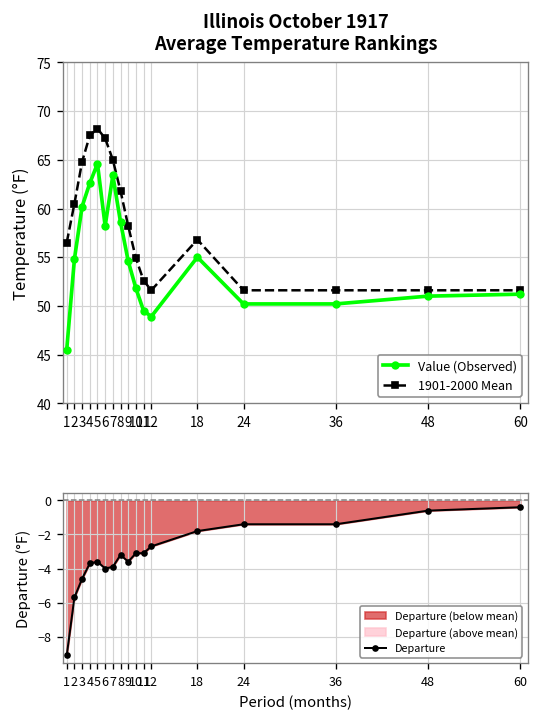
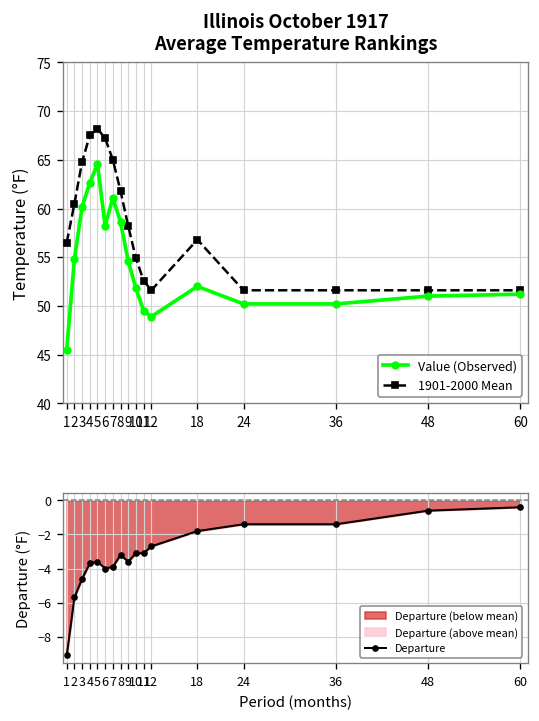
  {
    "Illinois October 1917 Average Temperature Rankings": {
      "Value (Observed)": {
        "1": 46,
        "2": 55,
        "3": 60,
        "4": 63,
        "5": 65,
        "6": 58,
-       "7": 63,
+       "7": 61,
        "8": 59,
-       "18": 55,
+       "18": 52,
        "24": 50,
        "36": 50,
        "48": 51,
        "60": 51
      },
      "1901-2000 Mean": {
        "1": 57,
        "2": 61,
        "3": 65,
        "4": 68,
        "5": 68,
        "6": 67,
        "7": 65,
        "8": 62,
        "18": 57,
        "24": 52,
        "36": 52,
        "48": 52,
        "60": 52
      }
    }
  }
